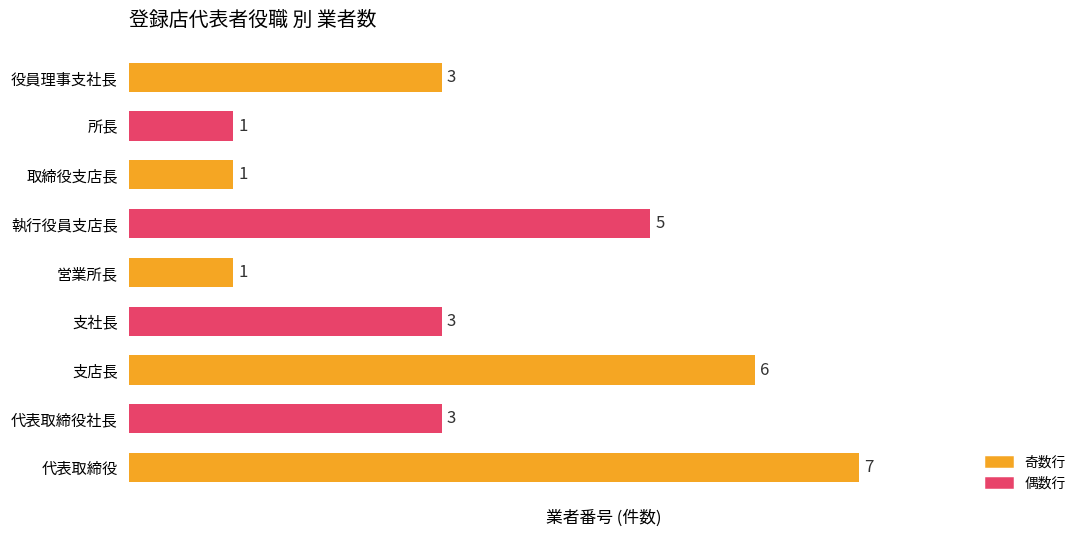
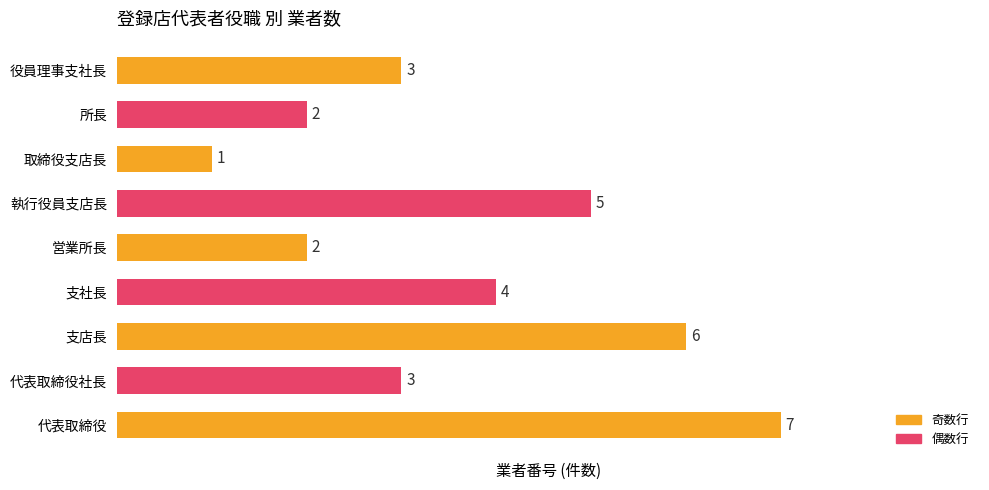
  {
    "役員理事支社長": 3,
-   "所長": 1,
+   "所長": 2,
    "取締役支店長": 1,
    "執行役員支店長": 5,
-   "営業所長": 1,
-   "支社長": 3,
+   "営業所長": 2,
+   "支社長": 4,
    "支店長": 6,
    "代表取締役社長": 3,
    "代表取締役": 7
  }
